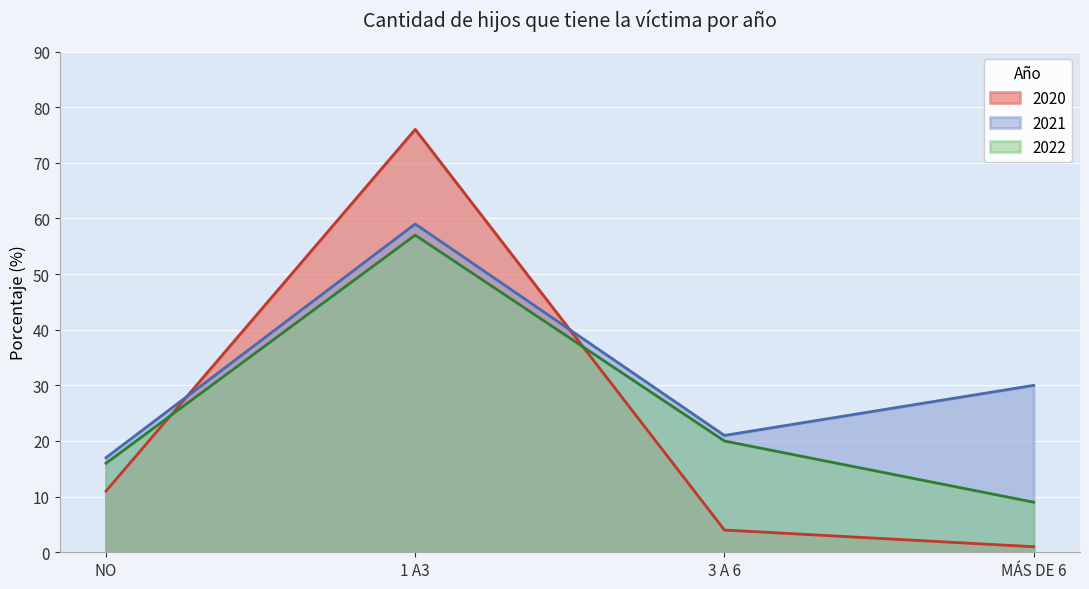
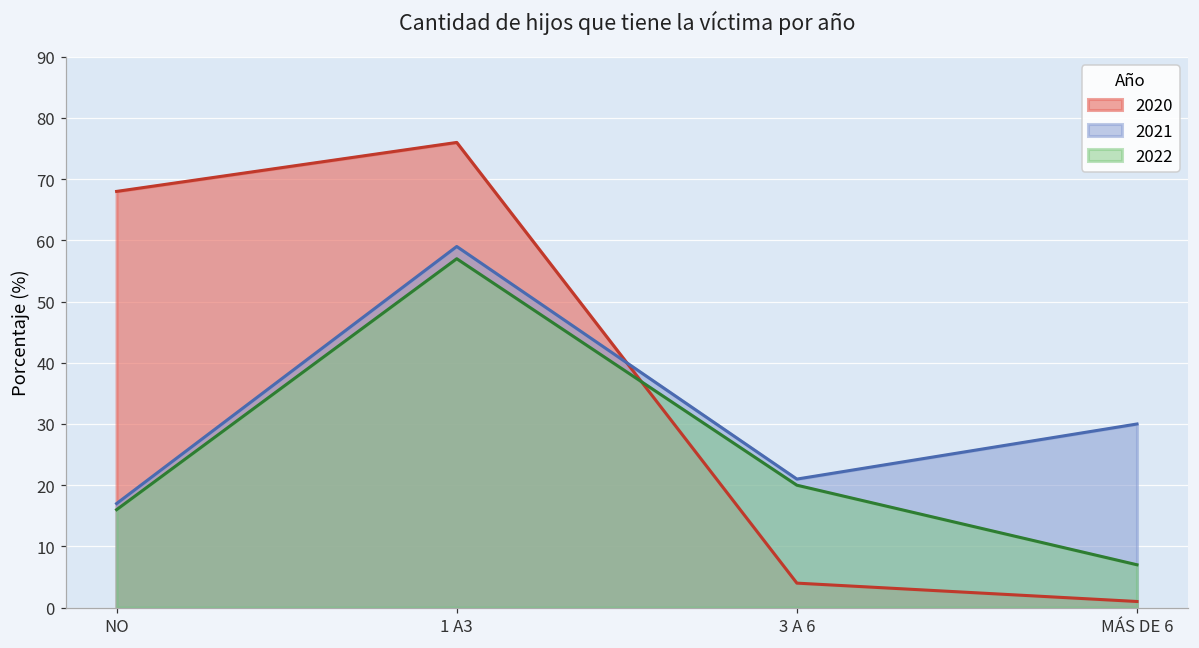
  {
    "2020": {
-     "NO": 11,
+     "NO": 68,
      "1 A3": 76,
      "3 A 6": 4,
      "MÁS DE 6": 1
    },
    "2021": {
      "NO": 17,
      "1 A3": 59,
      "3 A 6": 21,
      "MÁS DE 6": 30
    },
    "2022": {
      "NO": 16,
      "1 A3": 57,
      "3 A 6": 20,
-     "MÁS DE 6": 9
+     "MÁS DE 6": 7
    }
  }
